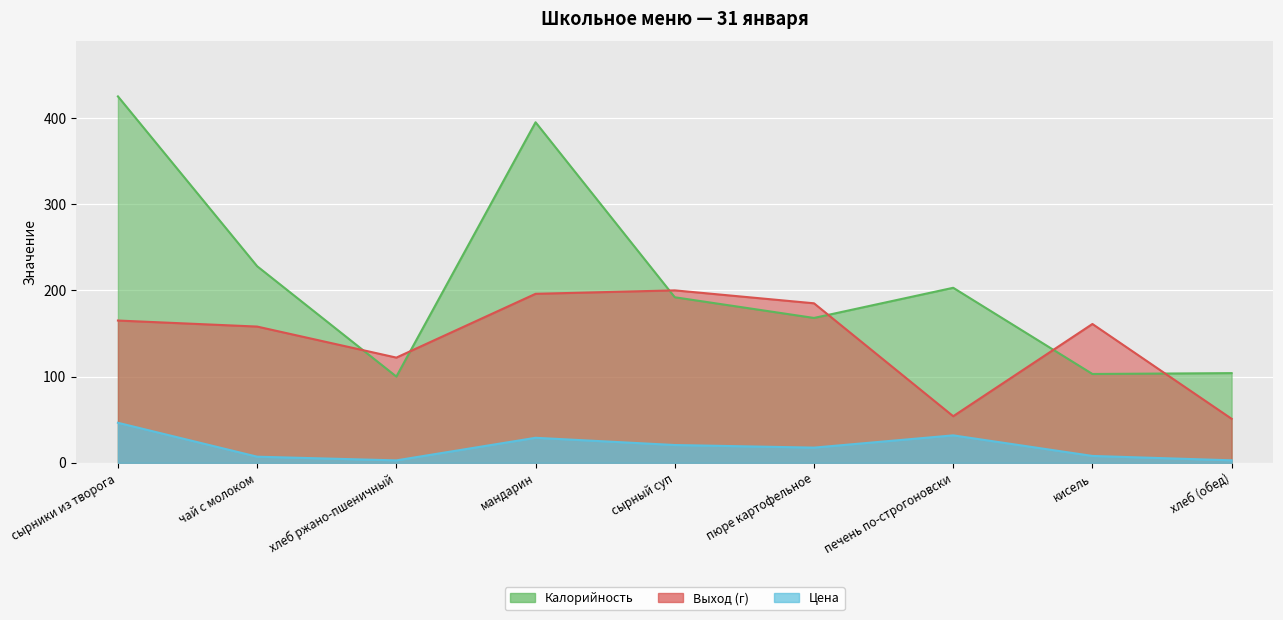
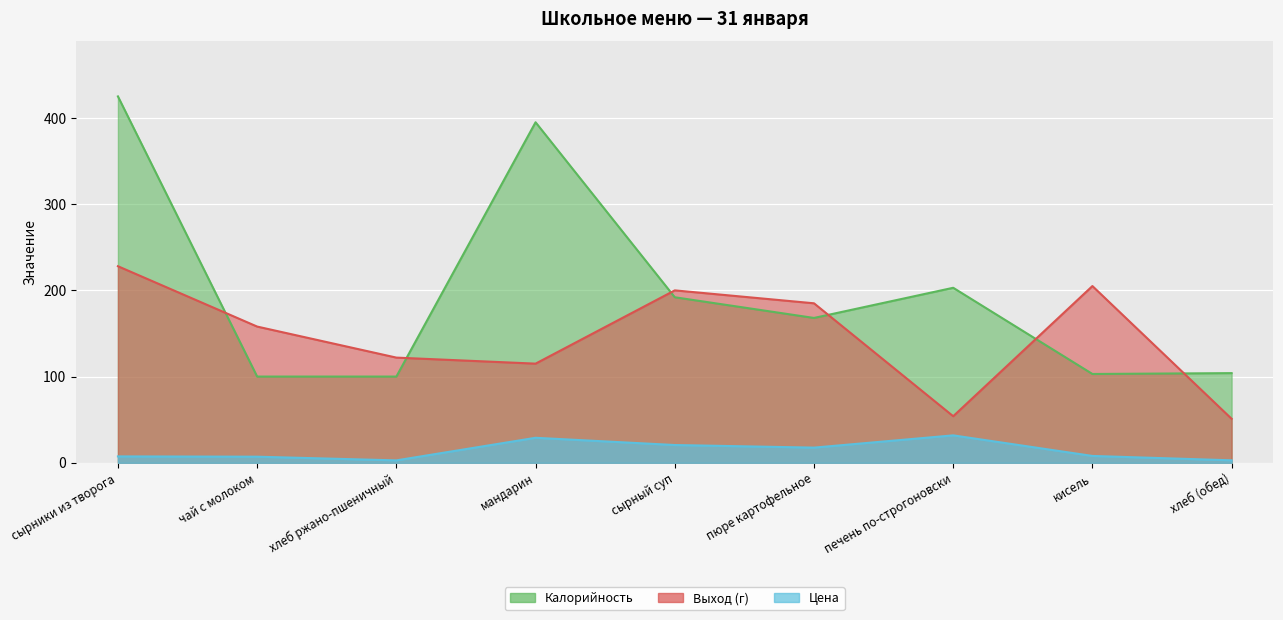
  {
    "Калорийность": {
      "сырники из творога": 430,
-     "чай с молоком": 230,
+     "чай с молоком": 100,
      "хлеб ржано-пшеничный": 100,
      "мандарин": 400,
      "сырный суп": 190,
      "пюре картофельное": 170,
      "печень по-строгоновски": 200,
      "кисель": 100,
      "хлеб (обед)": 100
    },
    "Выход (г)": {
-     "сырники из творога": 170,
+     "сырники из творога": 230,
      "чай с молоком": 160,
      "хлеб ржано-пшеничный": 120,
-     "мандарин": 200,
+     "мандарин": 120,
      "сырный суп": 200,
      "пюре картофельное": 190,
      "печень по-строгоновски": 50,
-     "кисель": 160,
+     "кисель": 210,
      "хлеб (обед)": 50
    },
    "Цена": {
-     "сырники из творога": 50,
+     "сырники из творога": 10,
      "чай с молоком": 10,
      "хлеб ржано-пшеничный": 0,
      "мандарин": 30,
      "сырный суп": 20,
      "пюре картофельное": 20,
      "печень по-строгоновски": 30,
      "кисель": 10,
      "хлеб (обед)": 0
    }
  }
